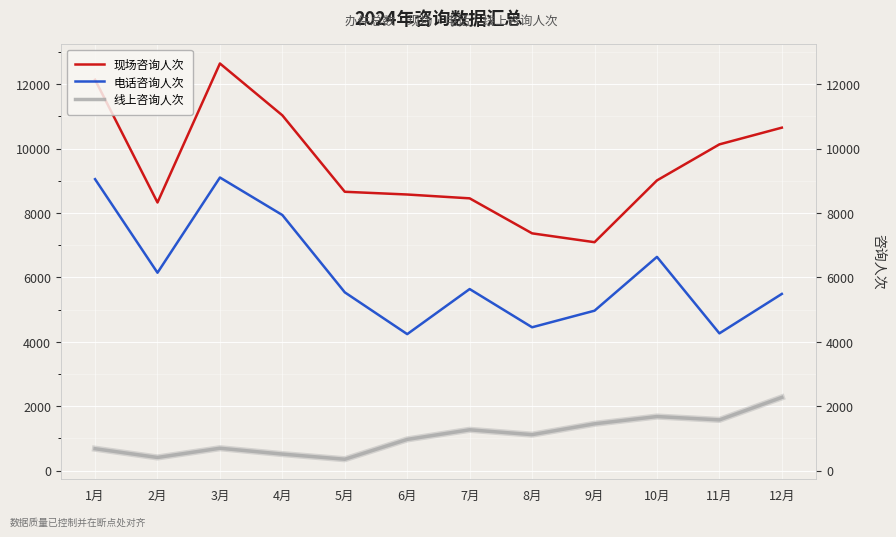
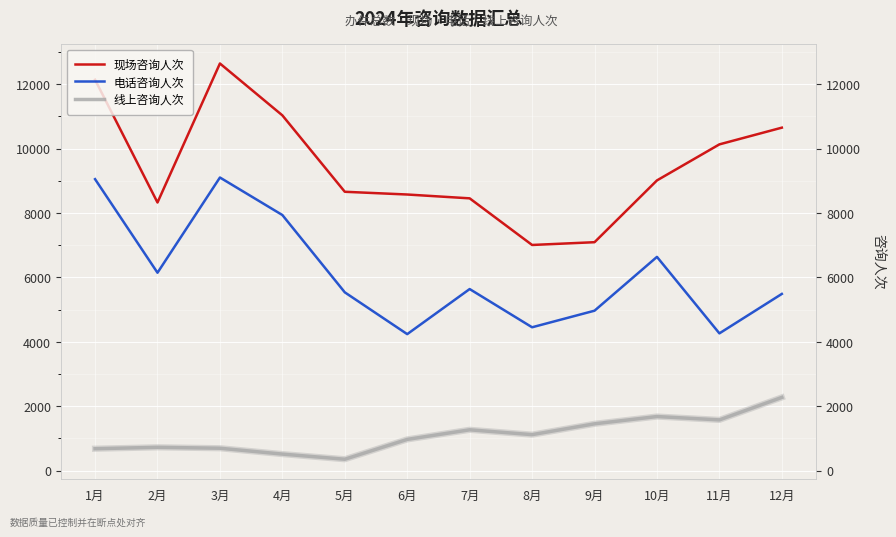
  {
    "现场咨询人次": {
      "2月": 8300,
      "3月": 12600,
      "4月": 11000,
      "5月": 8700,
      "6月": 8600,
      "7月": 8500,
-     "8月": 7400,
+     "8月": 7000,
      "9月": 7100,
      "10月": 9000,
      "11月": 10100,
      "12月": 10700
    },
    "电话咨询人次": {
      "1月": 9100,
      "2月": 6100,
      "3月": 9100,
      "4月": 7900,
      "5月": 5500,
      "6月": 4200,
      "7月": 5600,
      "8月": 4500,
      "9月": 5000,
      "10月": 6600,
      "11月": 4300,
      "12月": 5500
    },
    "线上咨询人次": {
      "1月": 700,
-     "2月": 400,
+     "2月": 700,
      "3月": 700,
      "4月": 500,
      "5月": 400,
      "6月": 1000,
      "7月": 1300,
      "8月": 1100,
      "9月": 1500,
      "10月": 1700,
      "11月": 1600,
      "12月": 2300
    }
  }
